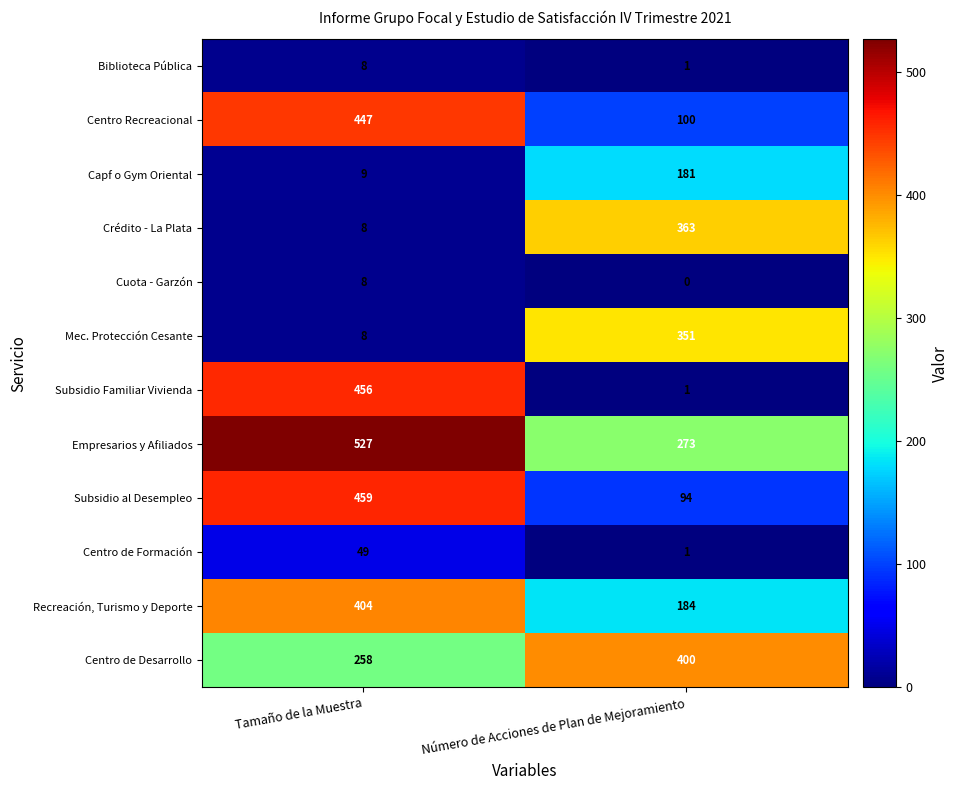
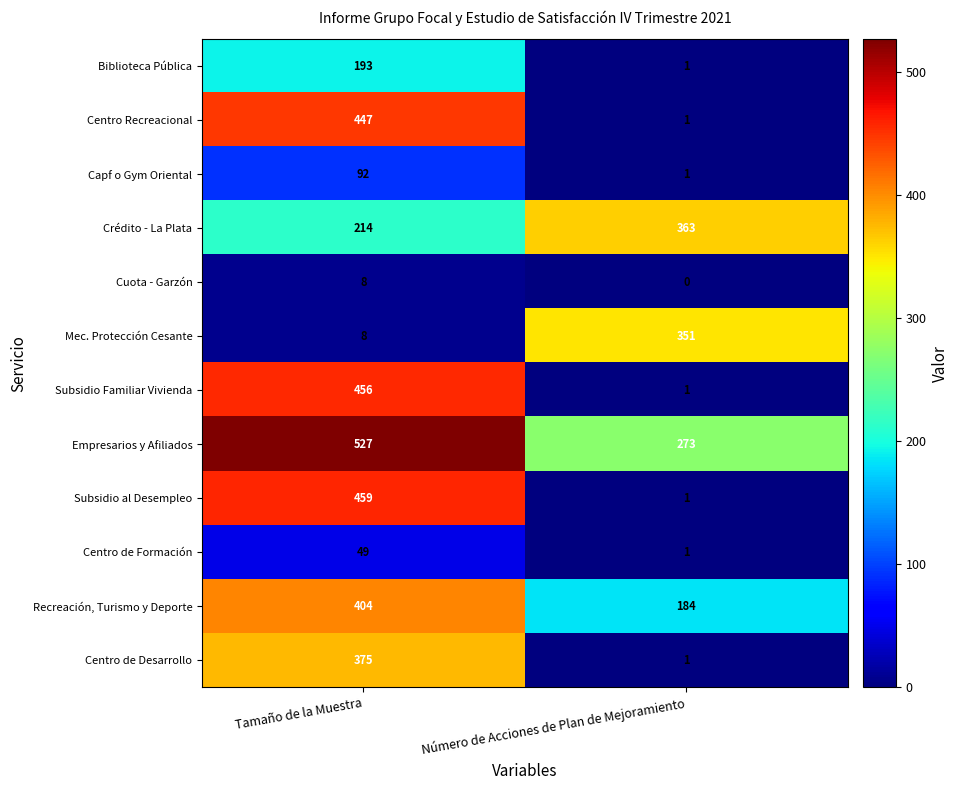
  {
    "Biblioteca Pública": {
-     "Tamaño de la Muestra": 8,
+     "Tamaño de la Muestra": 193,
      "Número de Acciones de Plan de Mejoramiento": 1
    },
    "Centro Recreacional": {
      "Tamaño de la Muestra": 447,
-     "Número de Acciones de Plan de Mejoramiento": 100
+     "Número de Acciones de Plan de Mejoramiento": 1
    },
    "Capf o Gym Oriental": {
-     "Tamaño de la Muestra": 9,
-     "Número de Acciones de Plan de Mejoramiento": 181
+     "Tamaño de la Muestra": 92,
+     "Número de Acciones de Plan de Mejoramiento": 1
    },
    "Crédito - La Plata": {
-     "Tamaño de la Muestra": 8,
+     "Tamaño de la Muestra": 214,
      "Número de Acciones de Plan de Mejoramiento": 363
    },
    "Cuota - Garzón": {
      "Tamaño de la Muestra": 8,
      "Número de Acciones de Plan de Mejoramiento": 0
    },
    "Mec. Protección Cesante": {
      "Tamaño de la Muestra": 8,
      "Número de Acciones de Plan de Mejoramiento": 351
    },
    "Subsidio Familiar Vivienda": {
      "Tamaño de la Muestra": 456,
      "Número de Acciones de Plan de Mejoramiento": 1
    },
    "Empresarios y Afiliados": {
      "Tamaño de la Muestra": 527,
      "Número de Acciones de Plan de Mejoramiento": 273
    },
    "Subsidio al Desempleo": {
      "Tamaño de la Muestra": 459,
-     "Número de Acciones de Plan de Mejoramiento": 94
+     "Número de Acciones de Plan de Mejoramiento": 1
    },
    "Centro de Formación": {
      "Tamaño de la Muestra": 49,
      "Número de Acciones de Plan de Mejoramiento": 1
    },
    "Recreación, Turismo y Deporte": {
      "Tamaño de la Muestra": 404,
      "Número de Acciones de Plan de Mejoramiento": 184
    },
    "Centro de Desarrollo": {
-     "Tamaño de la Muestra": 258,
-     "Número de Acciones de Plan de Mejoramiento": 400
+     "Tamaño de la Muestra": 375,
+     "Número de Acciones de Plan de Mejoramiento": 1
    }
  }
